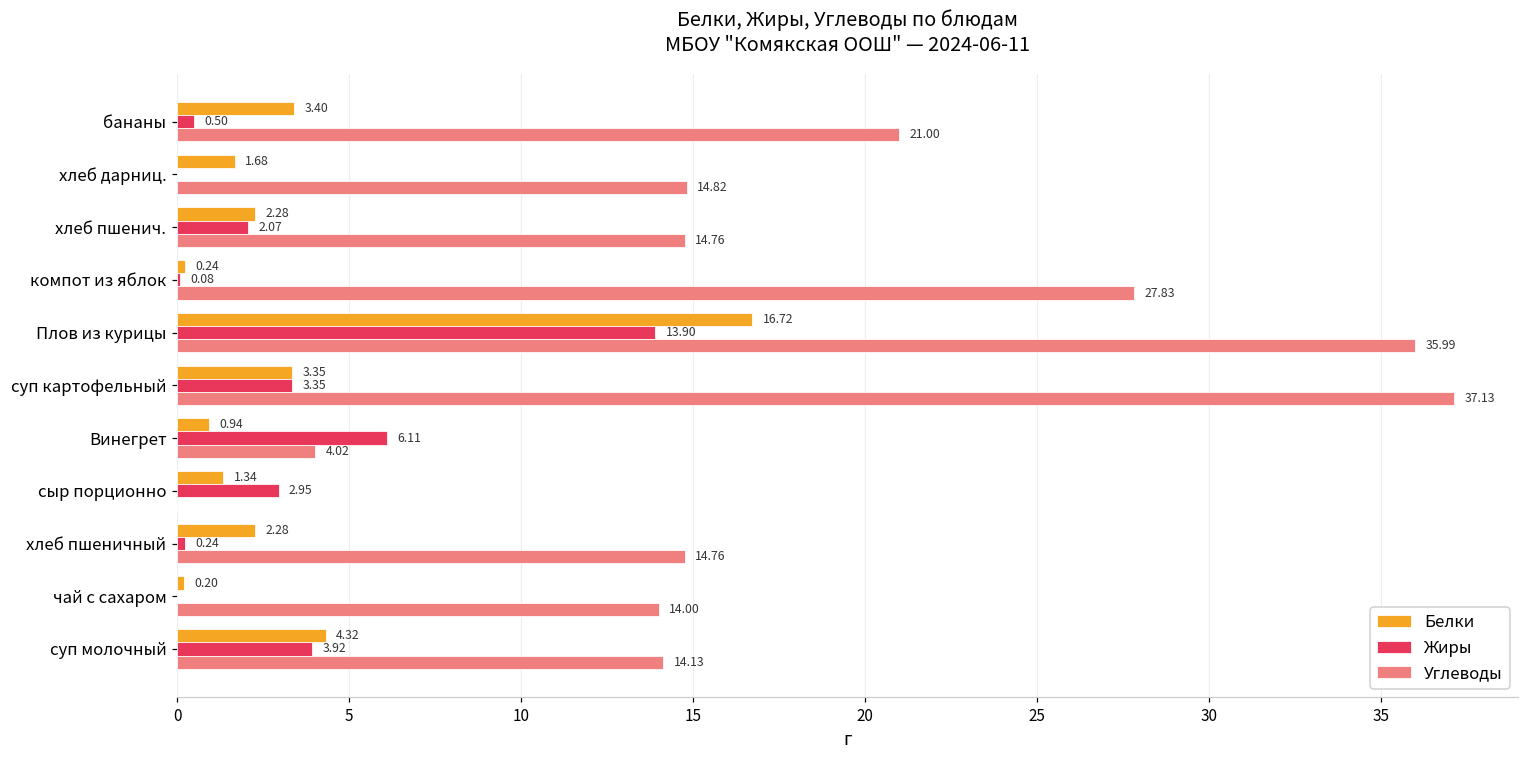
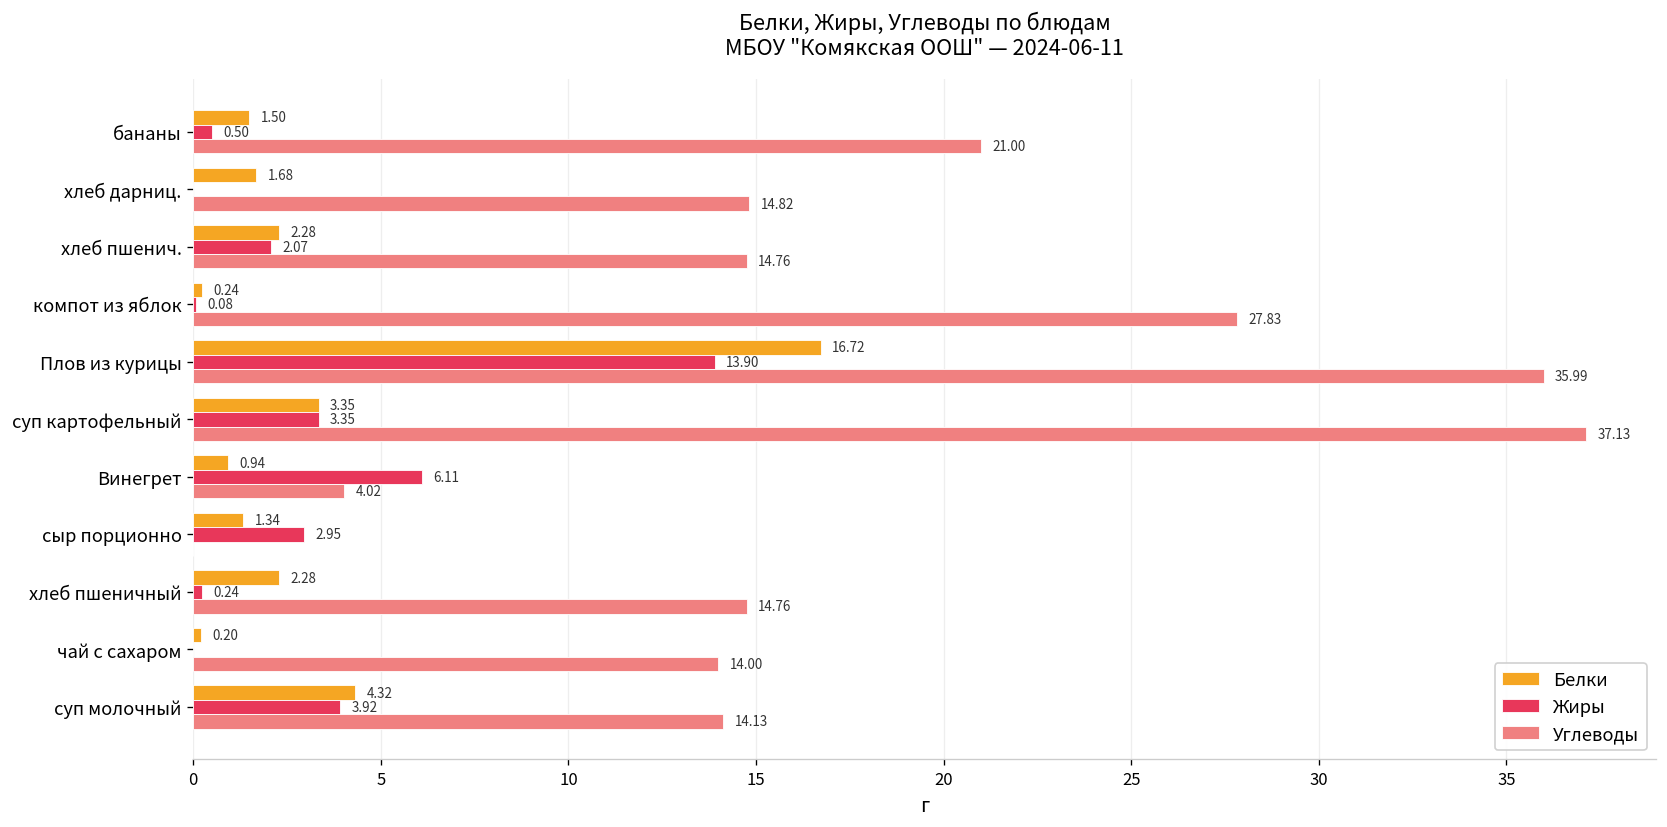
  {
    "Белки": {
-     "бананы": 3.40,
+     "бананы": 1.50,
      "хлеб дарниц.": 1.68,
      "хлеб пшенич.": 2.28,
      "компот из яблок": 0.24,
      "Плов из курицы": 16.72,
      "суп картофельный": 3.35,
      "Винегрет": 0.94,
      "сыр порционно": 1.34,
      "хлеб пшеничный": 2.28,
      "чай с сахаром": 0.20,
      "суп молочный": 4.32
    },
    "Жиры": {
      "бананы": 0.50,
      "хлеб пшенич.": 2.07,
      "компот из яблок": 0.08,
      "Плов из курицы": 13.90,
      "суп картофельный": 3.35,
      "Винегрет": 6.11,
      "сыр порционно": 2.95,
      "хлеб пшеничный": 0.24,
      "суп молочный": 3.92
    },
    "Углеводы": {
      "бананы": 21.00,
      "хлеб дарниц.": 14.82,
      "хлеб пшенич.": 14.76,
      "компот из яблок": 27.83,
      "Плов из курицы": 35.99,
      "суп картофельный": 37.13,
      "Винегрет": 4.02,
      "хлеб пшеничный": 14.76,
      "чай с сахаром": 14.00,
      "суп молочный": 14.13
    }
  }
